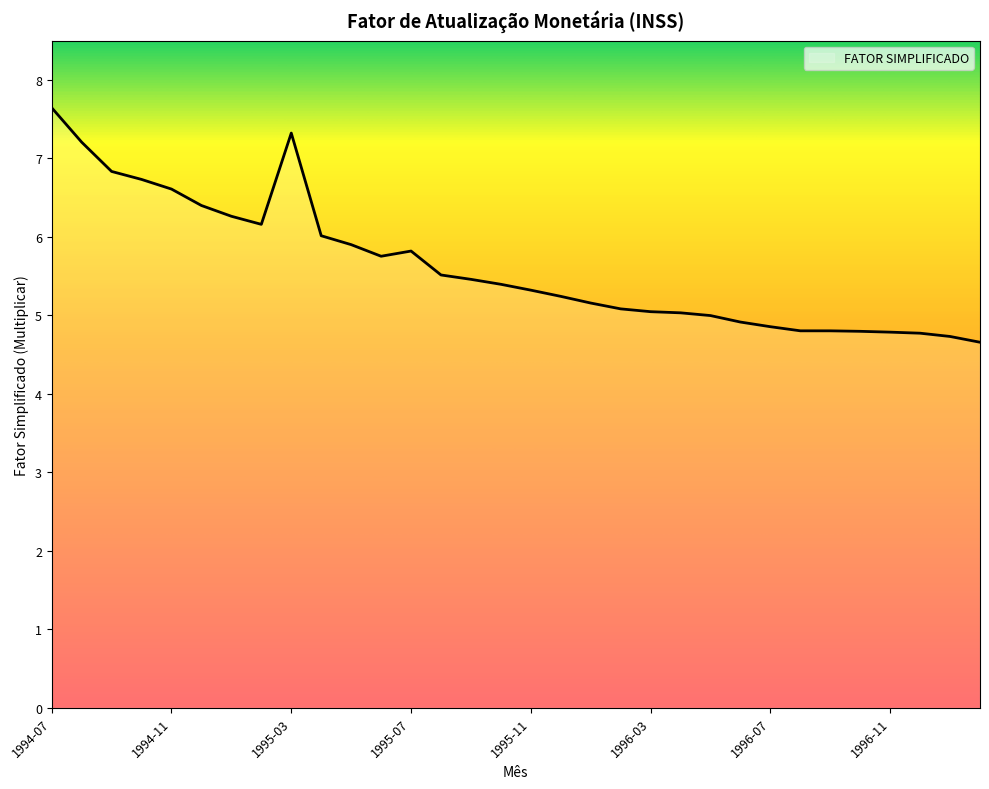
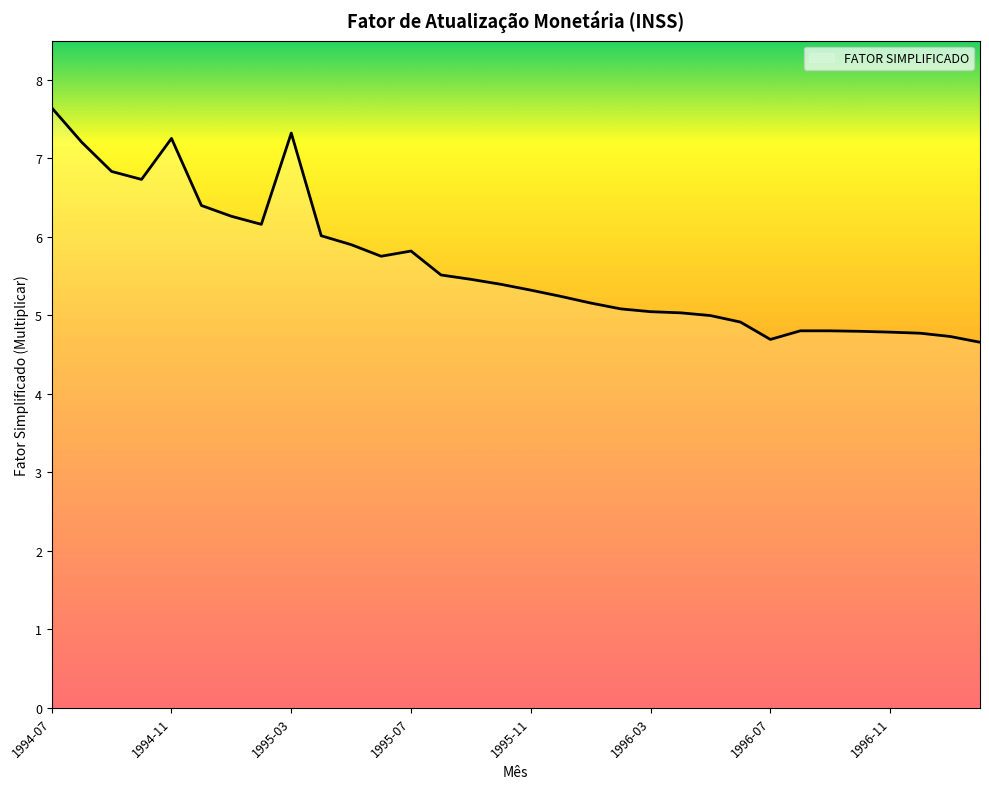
  {
    "1994-07": 7.6,
-   "1994-11": 6.6,
+   "1994-11": 7.3,
    "1995-03": 7.3,
    "1995-07": 5.8,
    "1995-11": 5.3,
    "1996-03": 5.0,
-   "1996-07": 4.9,
+   "1996-07": 4.7,
    "1996-11": 4.8
  }
